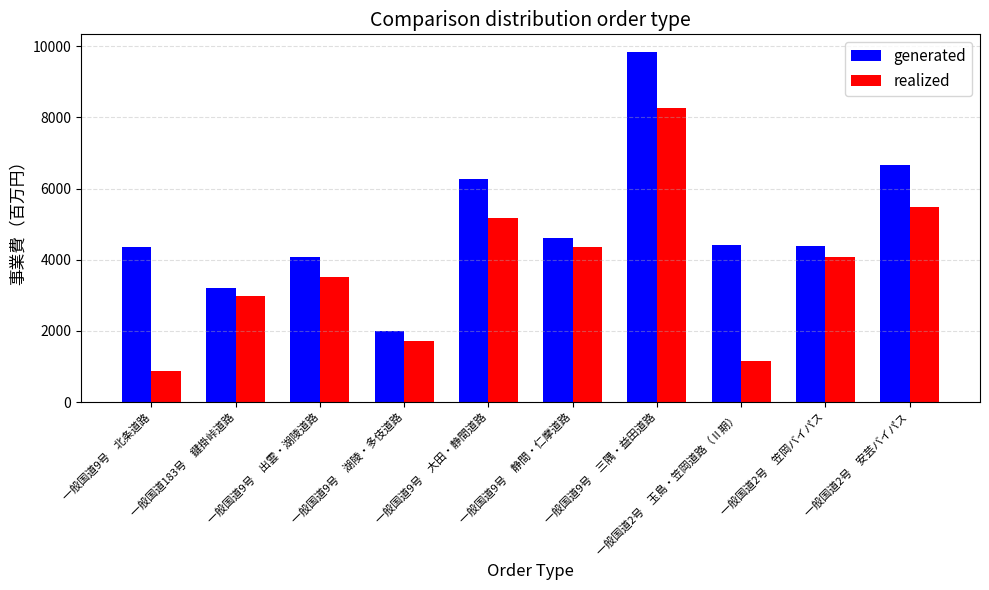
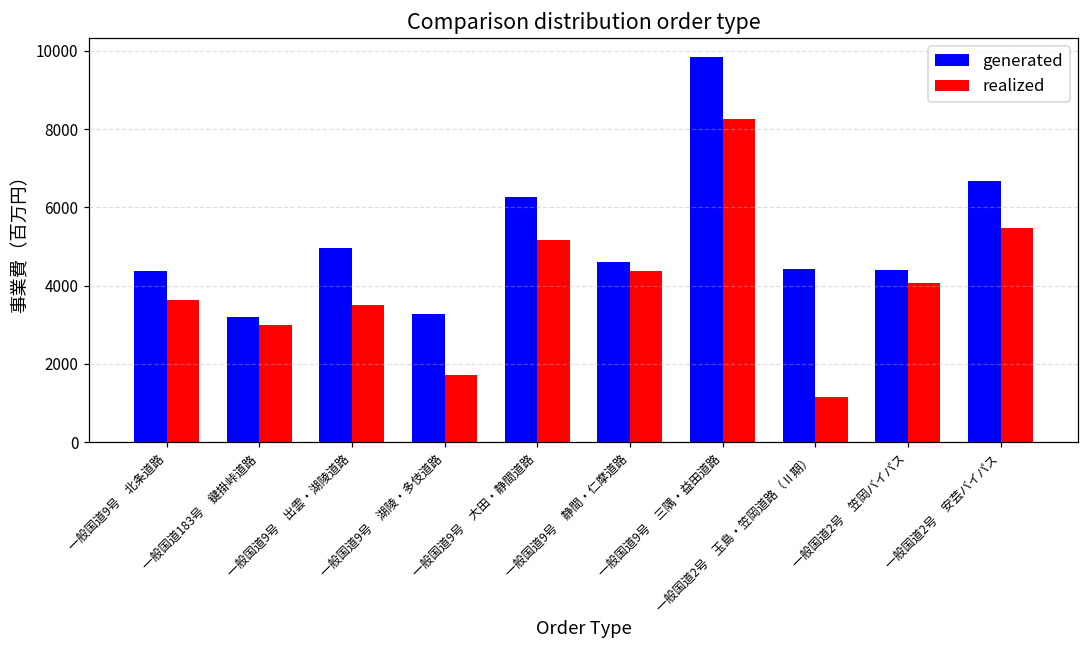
  {
    "generated": {
      "一般国道9号 北条道路": 4400,
      "一般国道183号 鍵掛峠道路": 3200,
-     "一般国道9号 出雲・湖陵道路": 4100,
-     "一般国道9号 湖陵・多伎道路": 2000,
+     "一般国道9号 出雲・湖陵道路": 5000,
+     "一般国道9号 湖陵・多伎道路": 3300,
      "一般国道9号 大田・静間道路": 6300,
      "一般国道9号 静間・仁摩道路": 4600,
      "一般国道9号 三隅・益田道路": 9800,
      "一般国道2号 玉島・笠岡道路（Ⅱ期）": 4400,
      "一般国道2号 笠岡バイパス": 4400,
      "一般国道2号 安芸バイパス": 6700
    },
    "realized": {
-     "一般国道9号 北条道路": 900,
+     "一般国道9号 北条道路": 3600,
      "一般国道183号 鍵掛峠道路": 3000,
      "一般国道9号 出雲・湖陵道路": 3500,
      "一般国道9号 湖陵・多伎道路": 1700,
      "一般国道9号 大田・静間道路": 5200,
      "一般国道9号 静間・仁摩道路": 4400,
      "一般国道9号 三隅・益田道路": 8300,
      "一般国道2号 玉島・笠岡道路（Ⅱ期）": 1200,
      "一般国道2号 笠岡バイパス": 4100,
      "一般国道2号 安芸バイパス": 5500
    }
  }
